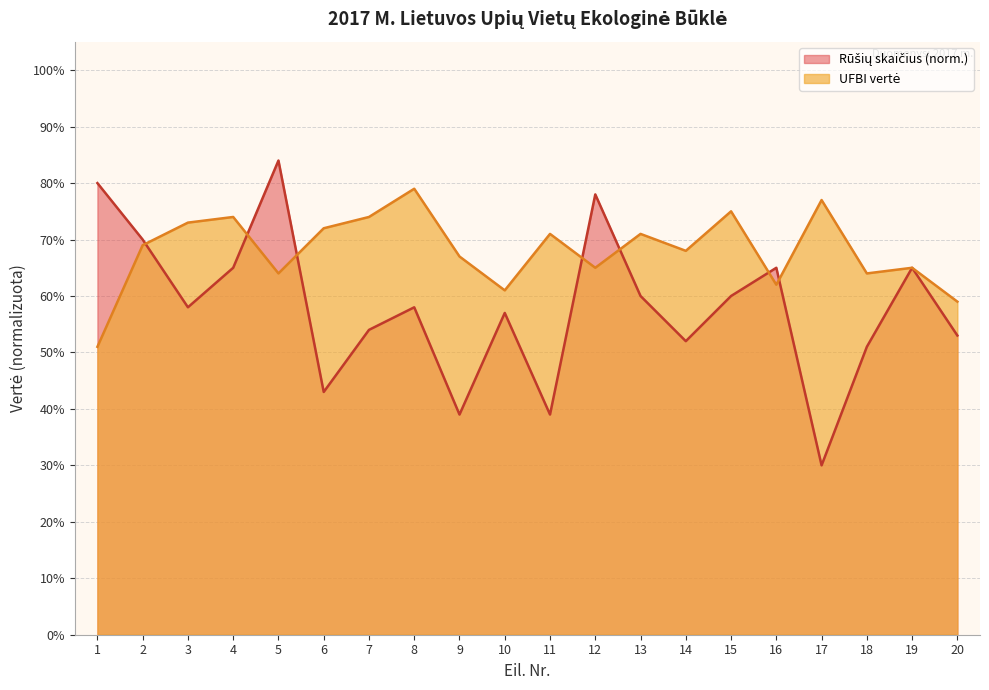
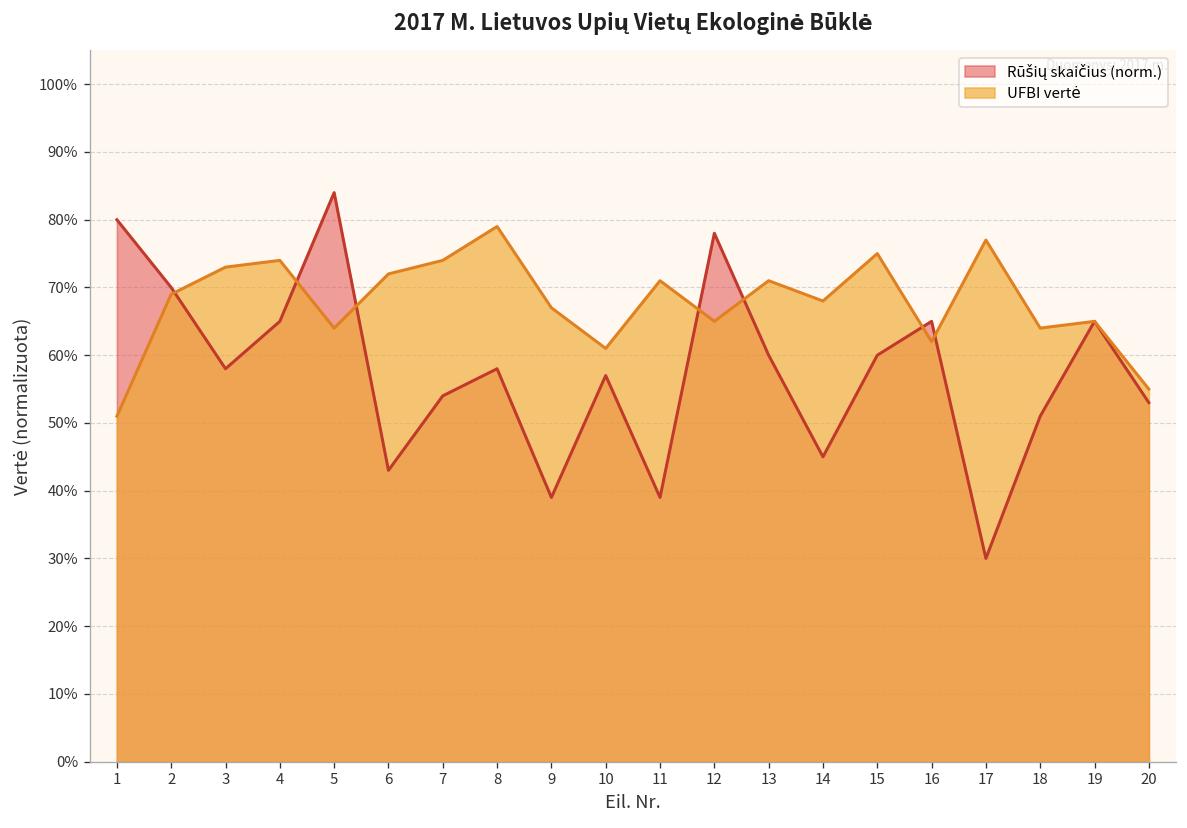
  {
    "Rūšių skaičius (norm.)": {
      "1": "80%",
      "2": "70%",
      "3": "58%",
      "4": "65%",
      "5": "84%",
      "6": "43%",
      "7": "54%",
      "8": "58%",
      "9": "39%",
      "10": "57%",
      "11": "39%",
      "12": "78%",
      "13": "60%",
-     "14": "52%",
+     "14": "45%",
      "15": "60%",
      "16": "65%",
      "17": "30%",
      "18": "51%",
      "20": "53%"
    },
    "UFBI vertė": {
      "1": "51%",
      "2": "69%",
      "3": "73%",
      "4": "74%",
      "5": "64%",
      "6": "72%",
      "7": "74%",
      "8": "79%",
      "9": "67%",
      "10": "61%",
      "11": "71%",
      "12": "65%",
      "13": "71%",
      "14": "68%",
      "15": "75%",
      "16": "62%",
      "17": "77%",
      "18": "64%",
-     "20": "59%"
+     "20": "55%"
    }
  }
